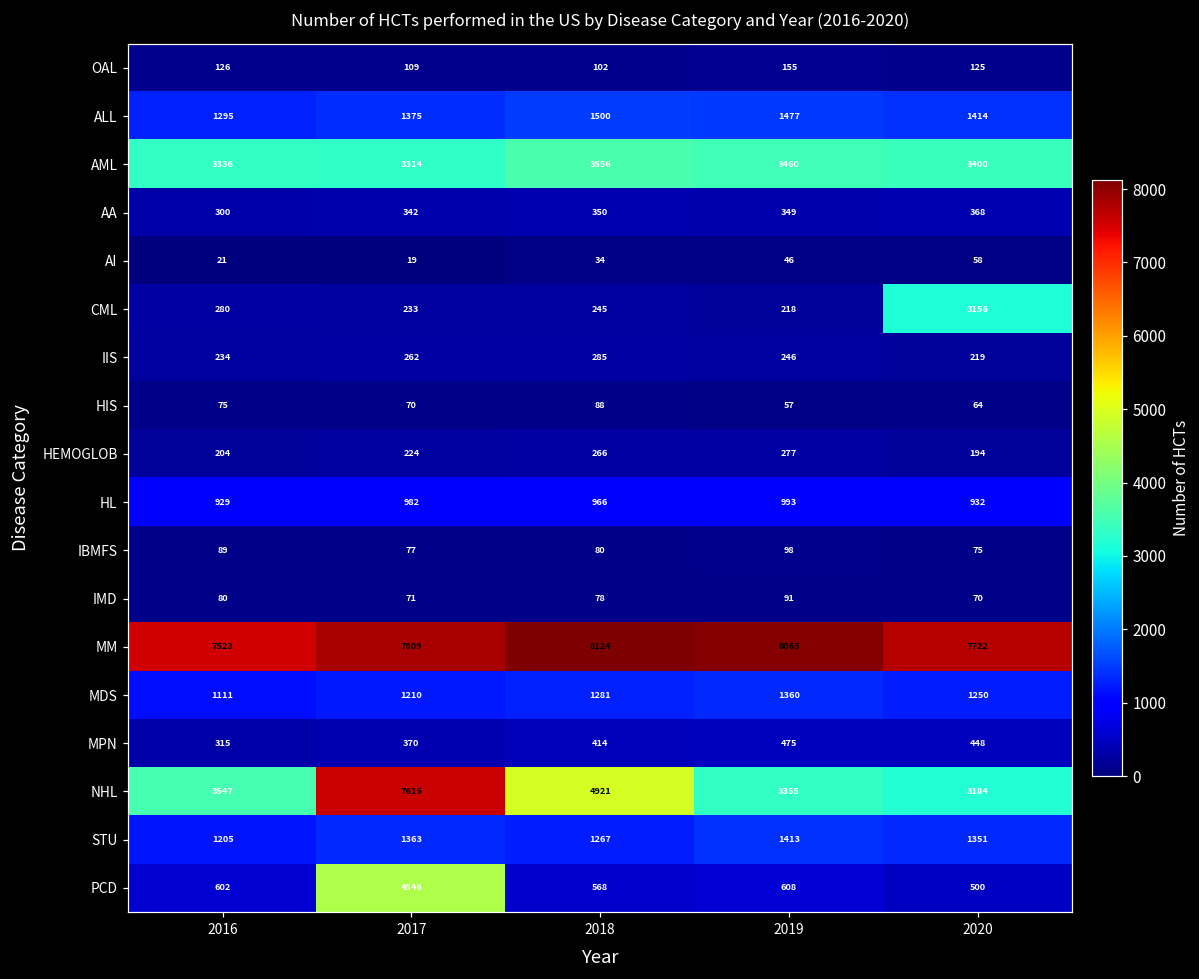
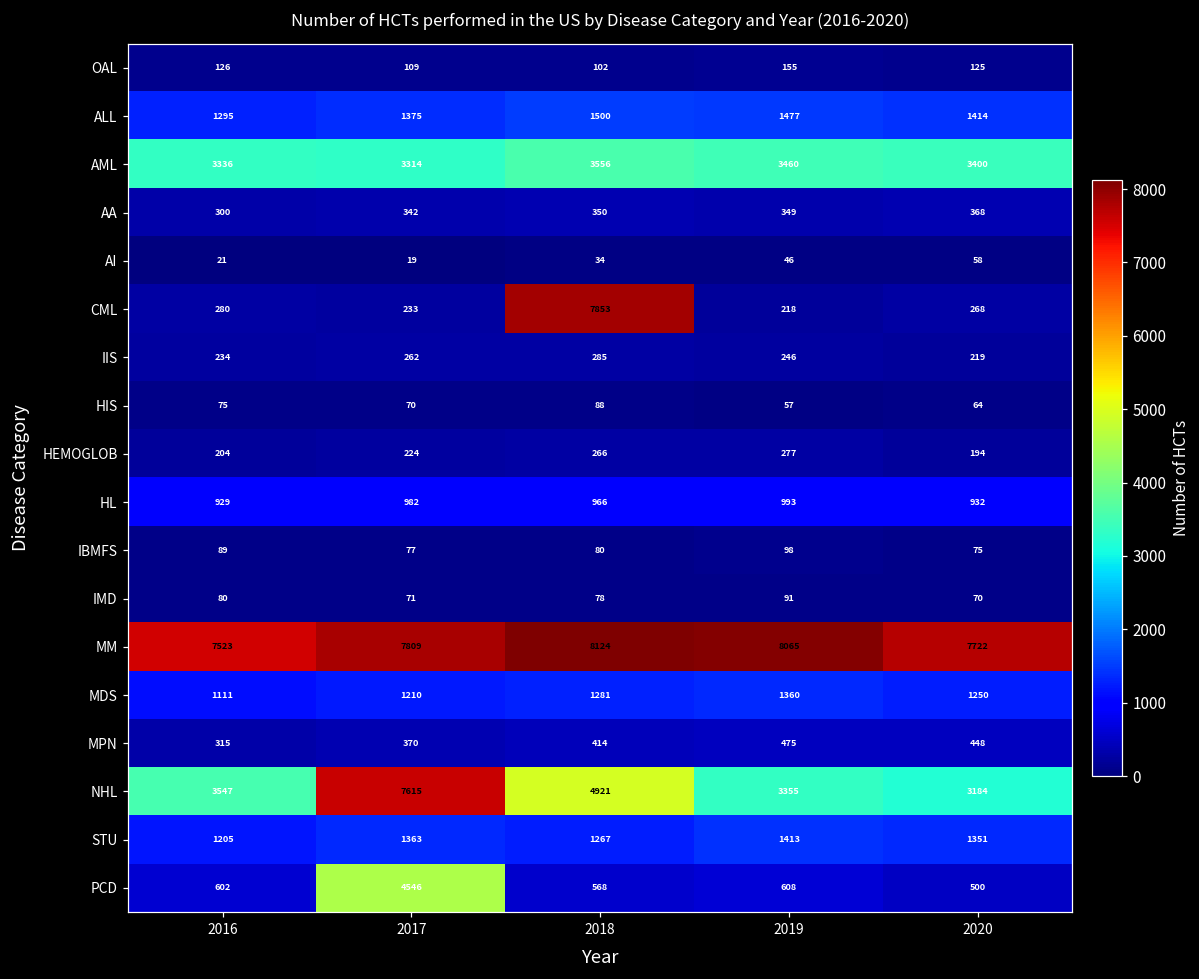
  {
    "OAL": {
      "2016": 126,
      "2017": 109,
      "2018": 102,
      "2019": 155,
      "2020": 125
    },
    "ALL": {
      "2016": 1295,
      "2017": 1375,
      "2018": 1500,
      "2019": 1477,
      "2020": 1414
    },
    "AML": {
      "2016": 3336,
      "2017": 3314,
      "2018": 3556,
      "2019": 3460,
      "2020": 3400
    },
    "AA": {
      "2016": 300,
      "2017": 342,
      "2018": 350,
      "2019": 349,
      "2020": 368
    },
    "AI": {
      "2016": 21,
      "2017": 19,
      "2018": 34,
      "2019": 46,
      "2020": 58
    },
    "CML": {
      "2016": 280,
      "2017": 233,
-     "2018": 245,
+     "2018": 7853,
      "2019": 218,
-     "2020": 3156
+     "2020": 268
    },
    "IIS": {
      "2016": 234,
      "2017": 262,
      "2018": 285,
      "2019": 246,
      "2020": 219
    },
    "HIS": {
      "2016": 75,
      "2017": 70,
      "2018": 88,
      "2019": 57,
      "2020": 64
    },
    "HEMOGLOB": {
      "2016": 204,
      "2017": 224,
      "2018": 266,
      "2019": 277,
      "2020": 194
    },
    "HL": {
      "2016": 929,
      "2017": 982,
      "2018": 966,
      "2019": 993,
      "2020": 932
    },
    "IBMFS": {
      "2016": 89,
      "2017": 77,
      "2018": 80,
      "2019": 98,
      "2020": 75
    },
    "IMD": {
      "2016": 80,
      "2017": 71,
      "2018": 78,
      "2019": 91,
      "2020": 70
    },
    "MM": {
      "2016": 7523,
      "2017": 7809,
      "2018": 8124,
      "2019": 8065,
      "2020": 7722
    },
    "MDS": {
      "2016": 1111,
      "2017": 1210,
      "2018": 1281,
      "2019": 1360,
      "2020": 1250
    },
    "MPN": {
      "2016": 315,
      "2017": 370,
      "2018": 414,
      "2019": 475,
      "2020": 448
    },
    "NHL": {
      "2016": 3547,
      "2017": 7615,
      "2018": 4921,
      "2019": 3355,
      "2020": 3184
    },
    "STU": {
      "2016": 1205,
      "2017": 1363,
      "2018": 1267,
      "2019": 1413,
      "2020": 1351
    },
    "PCD": {
      "2016": 602,
      "2017": 4546,
      "2018": 568,
      "2019": 608,
      "2020": 500
    }
  }
